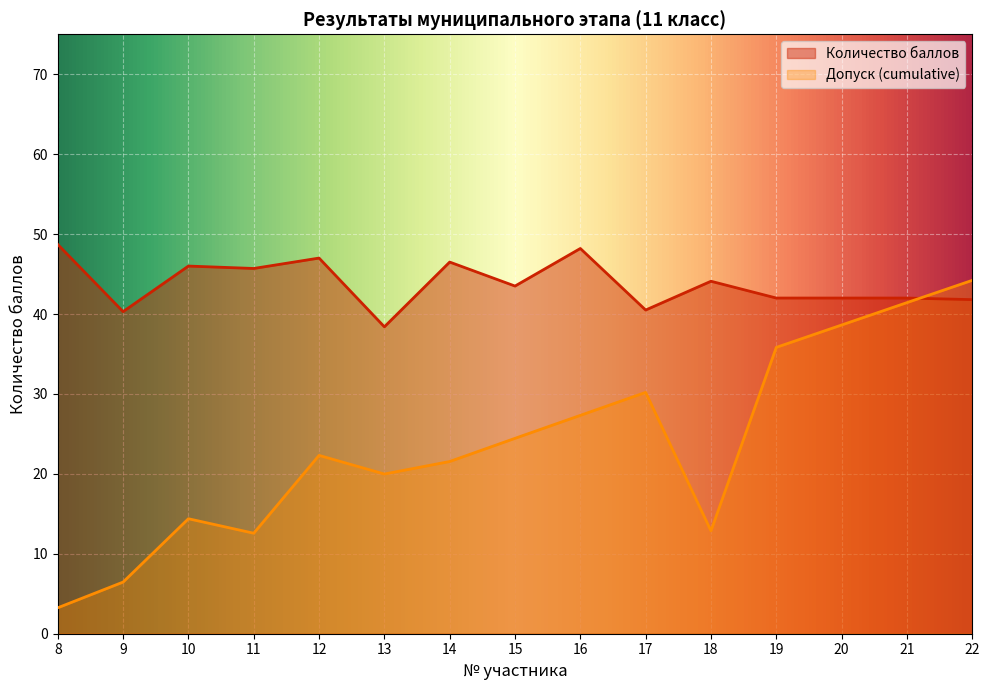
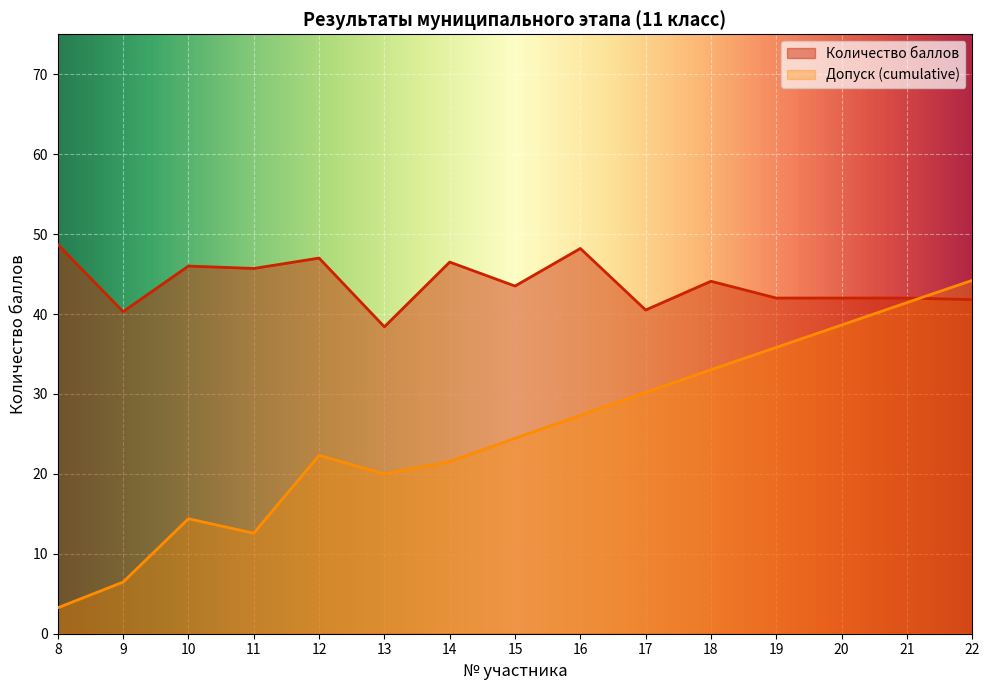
  {
    "Количество баллов": {
      "8": 49,
      "9": 40,
      "10": 46,
      "11": 46,
      "12": 47,
      "13": 38,
      "14": 47,
      "15": 44,
      "16": 48,
      "17": 41,
      "18": 44,
      "19": 42,
      "20": 42,
      "21": 42,
      "22": 42
    },
    "Допуск (cumulative)": {
      "8": 3,
      "9": 6,
      "10": 14,
      "11": 13,
      "12": 22,
      "13": 20,
      "14": 22,
      "15": 24,
      "16": 27,
      "17": 30,
-     "18": 13,
+     "18": 33,
      "19": 36,
      "20": 39,
      "21": 41,
      "22": 44
    }
  }
